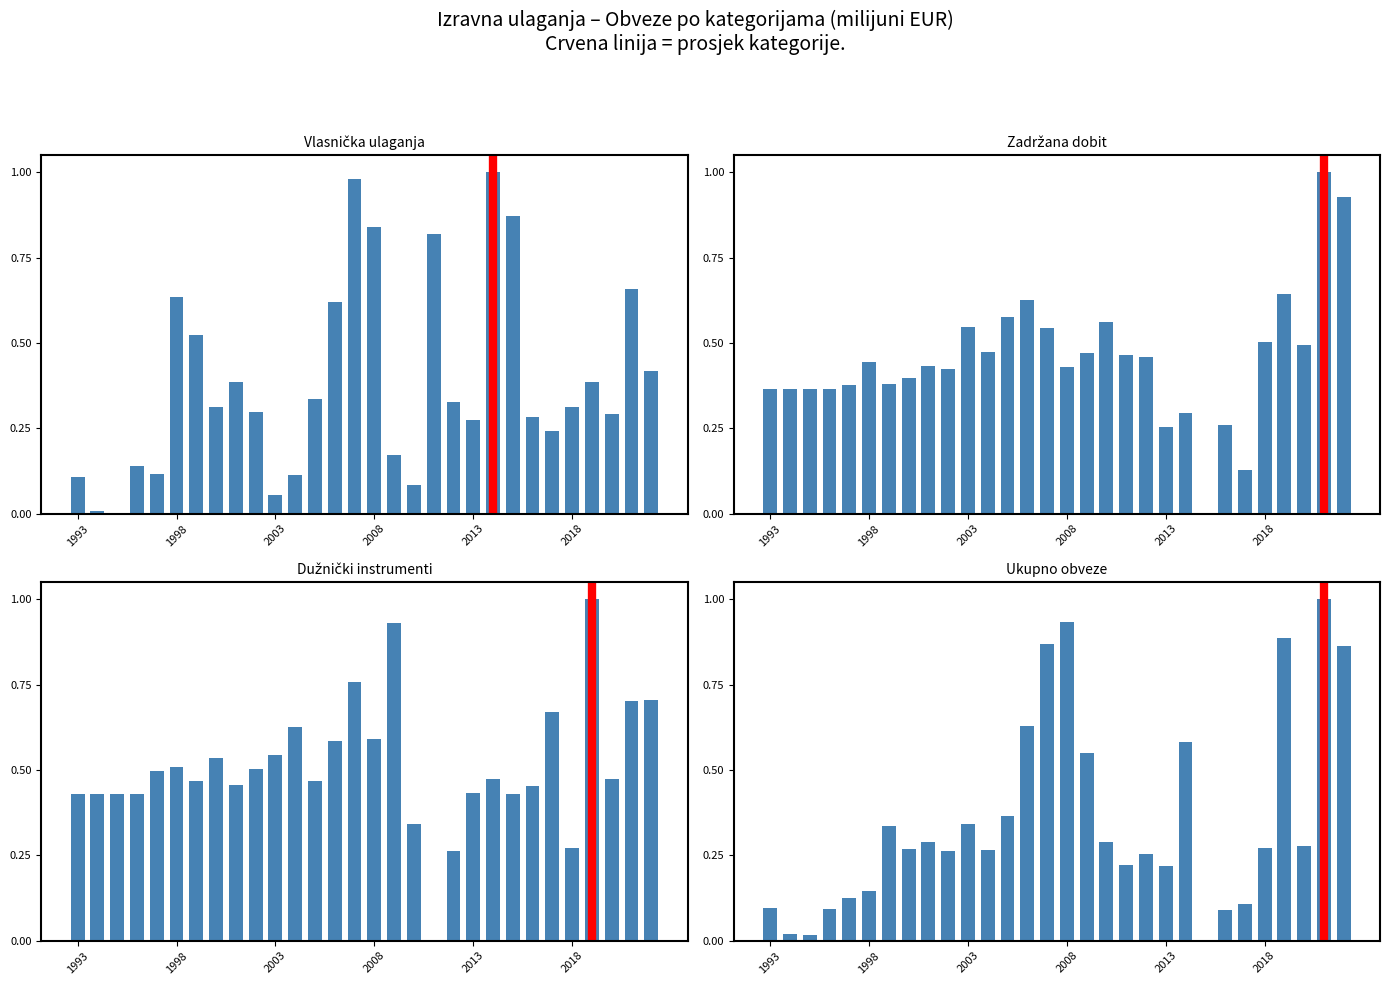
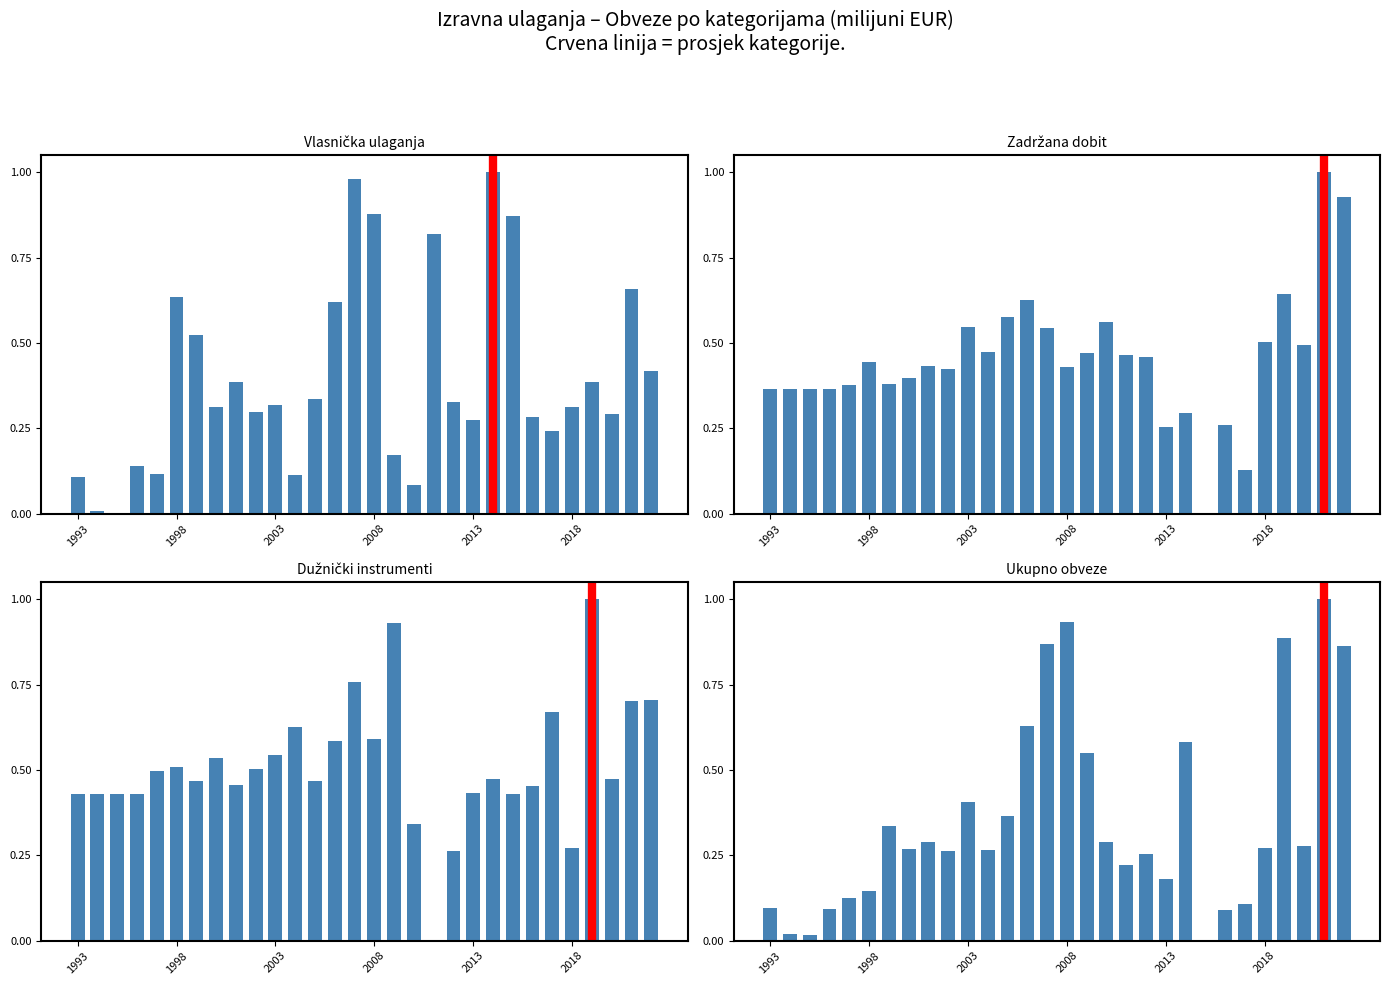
  {
    "Vlasnička ulaganja": {
      "1993": 0.11,
      "1998": 0.63,
-     "2003": 0.06,
-     "2008": 0.84,
+     "2003": 0.32,
+     "2008": 0.88,
      "2013": 0.27,
      "2018": 0.31
    },
    "Zadržana dobit": {
      "1993": 0.36,
      "1998": 0.44,
      "2003": 0.55,
      "2008": 0.43,
      "2013": 0.25,
      "2018": 0.50
    },
    "Dužnički instrumenti": {
      "1993": 0.43,
      "1998": 0.51,
      "2003": 0.54,
      "2008": 0.59,
      "2013": 0.43,
      "2018": 0.27
    },
    "Ukupno obveze": {
      "1993": 0.09,
      "1998": 0.15,
-     "2003": 0.34,
+     "2003": 0.41,
      "2008": 0.93,
-     "2013": 0.22,
+     "2013": 0.18,
      "2018": 0.27
    }
  }
